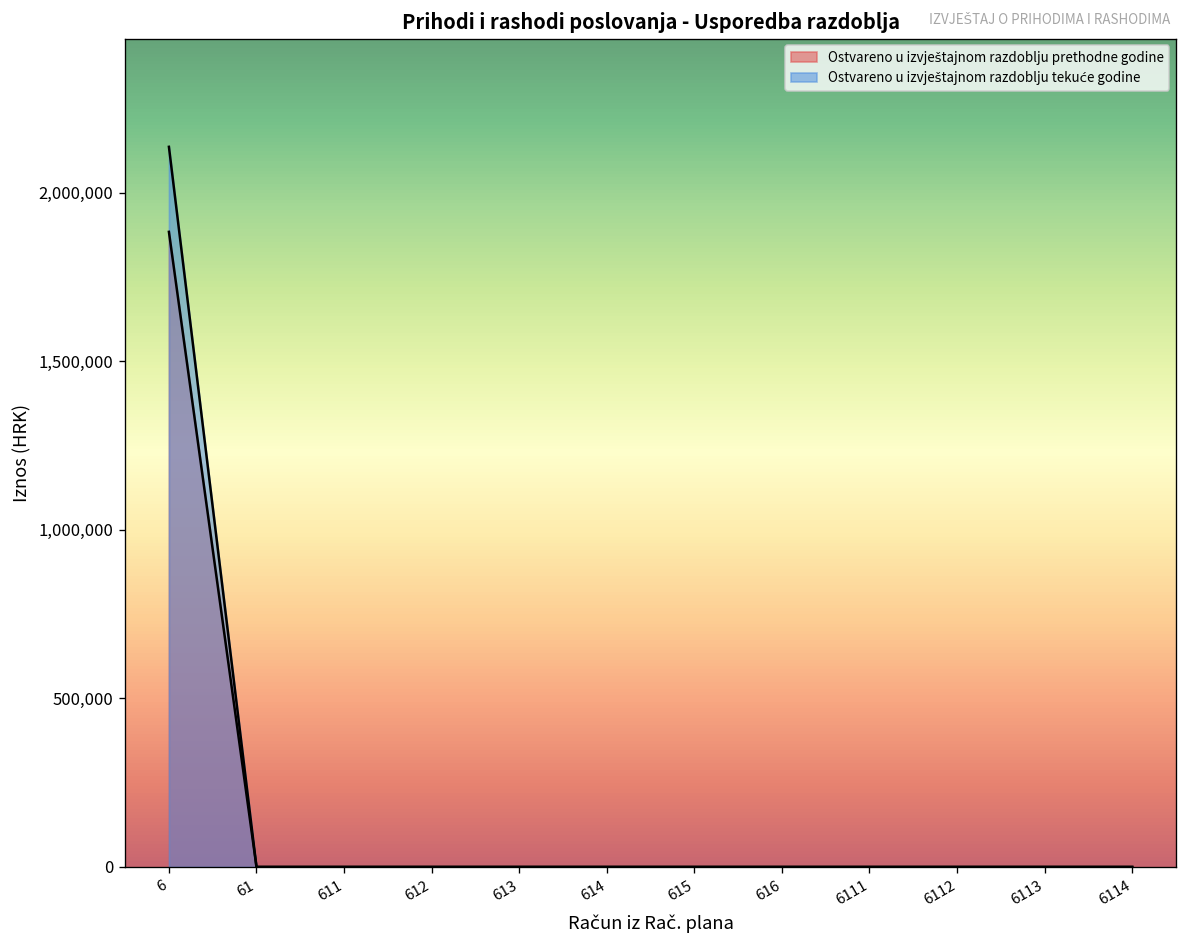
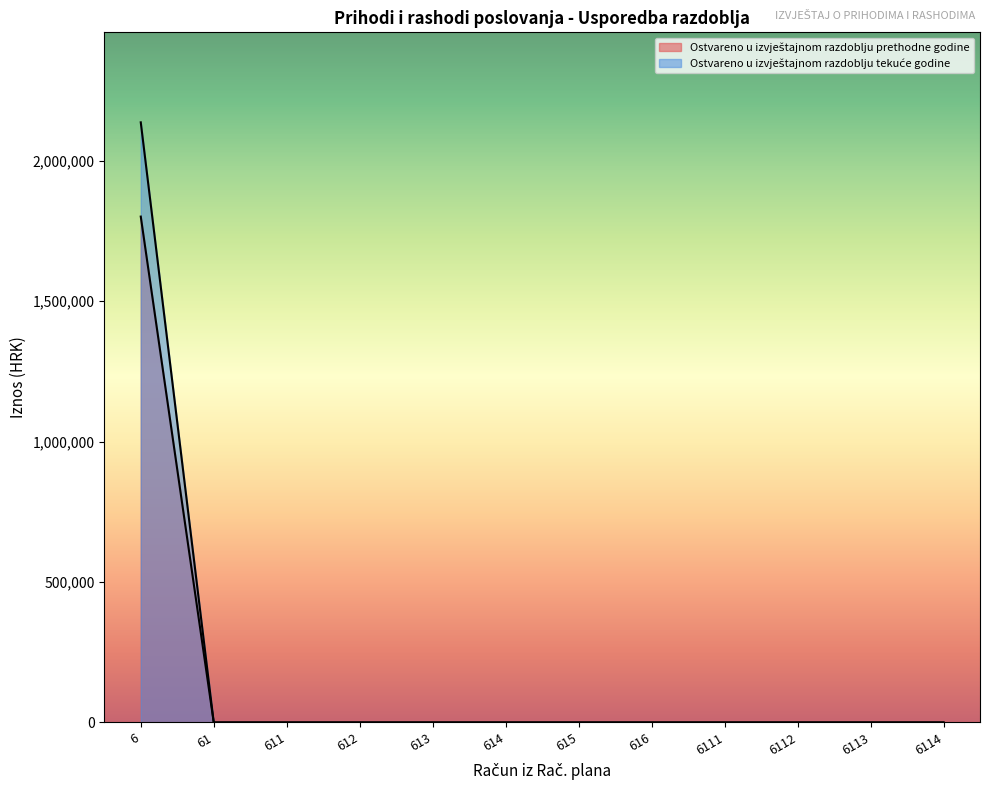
  {
    "Ostvareno u izvještajnom razdoblju prethodne godine": {
-     "6": "1,880,000"
+     "6": "1,800,000"
    },
    "Ostvareno u izvještajnom razdoblju tekuće godine": {
      "6": "2,140,000"
    }
  }
